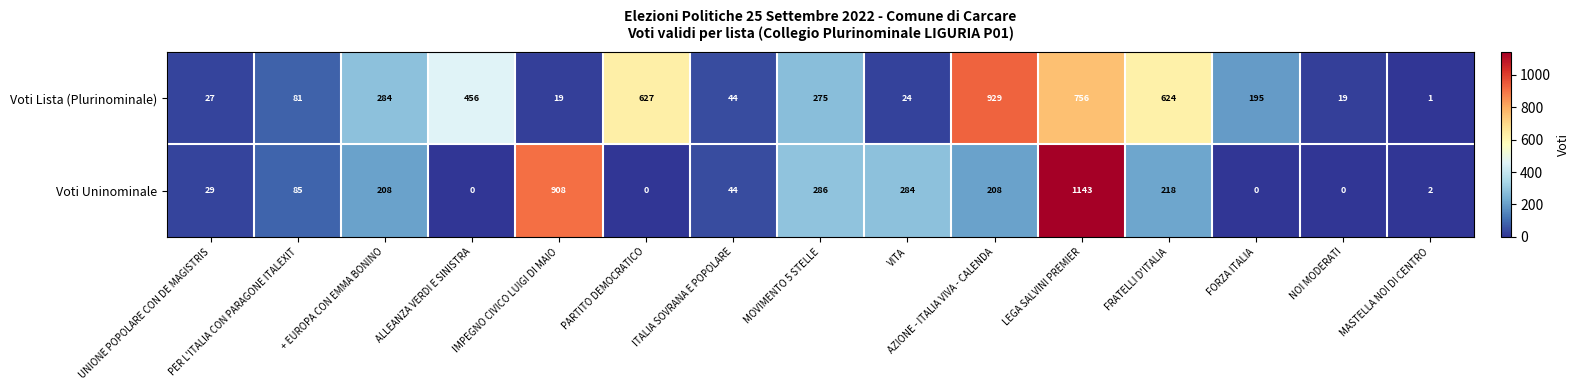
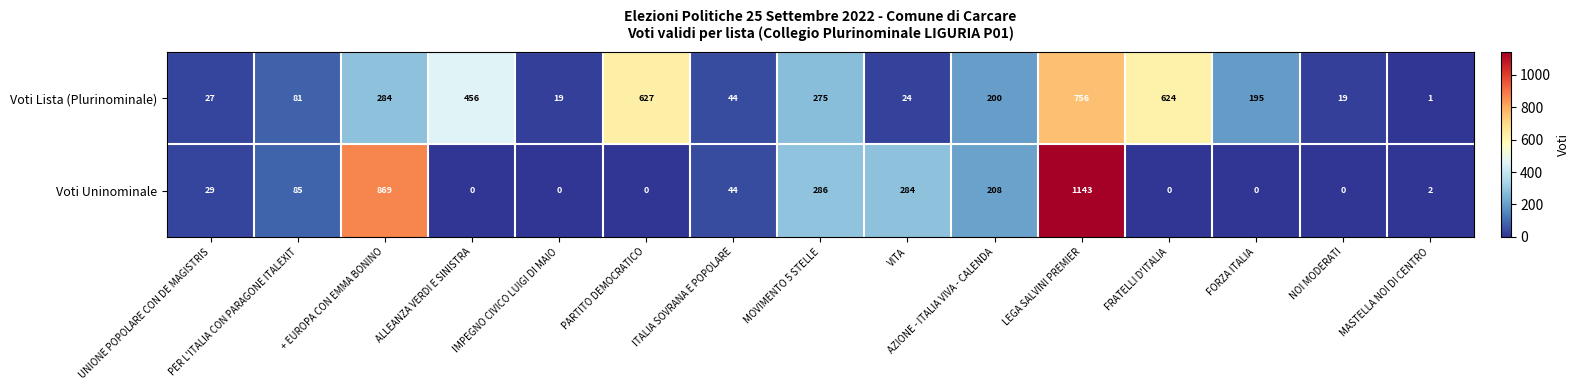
  {
    "Voti Lista (Plurinominale)": {
      "UNIONE POPOLARE CON DE MAGISTRIS": 27,
      "PER L'ITALIA CON PARAGONE ITALEXIT": 81,
      "+ EUROPA CON EMMA BONINO": 284,
      "ALLEANZA VERDI E SINISTRA": 456,
      "IMPEGNO CIVICO LUIGI DI MAIO": 19,
      "PARTITO DEMOCRATICO": 627,
      "ITALIA SOVRANA E POPOLARE": 44,
      "MOVIMENTO 5 STELLE": 275,
      "VITA": 24,
-     "AZIONE - ITALIA VIVA - CALENDA": 929,
+     "AZIONE - ITALIA VIVA - CALENDA": 200,
      "LEGA SALVINI PREMIER": 756,
      "FRATELLI D'ITALIA": 624,
      "FORZA ITALIA": 195,
      "NOI MODERATI": 19,
      "MASTELLA NOI DI CENTRO": 1
    },
    "Voti Uninominale": {
      "UNIONE POPOLARE CON DE MAGISTRIS": 29,
      "PER L'ITALIA CON PARAGONE ITALEXIT": 85,
-     "+ EUROPA CON EMMA BONINO": 208,
+     "+ EUROPA CON EMMA BONINO": 869,
      "ALLEANZA VERDI E SINISTRA": 0,
-     "IMPEGNO CIVICO LUIGI DI MAIO": 908,
+     "IMPEGNO CIVICO LUIGI DI MAIO": 0,
      "PARTITO DEMOCRATICO": 0,
      "ITALIA SOVRANA E POPOLARE": 44,
      "MOVIMENTO 5 STELLE": 286,
      "VITA": 284,
      "AZIONE - ITALIA VIVA - CALENDA": 208,
      "LEGA SALVINI PREMIER": 1143,
-     "FRATELLI D'ITALIA": 218,
+     "FRATELLI D'ITALIA": 0,
      "FORZA ITALIA": 0,
      "NOI MODERATI": 0,
      "MASTELLA NOI DI CENTRO": 2
    }
  }
